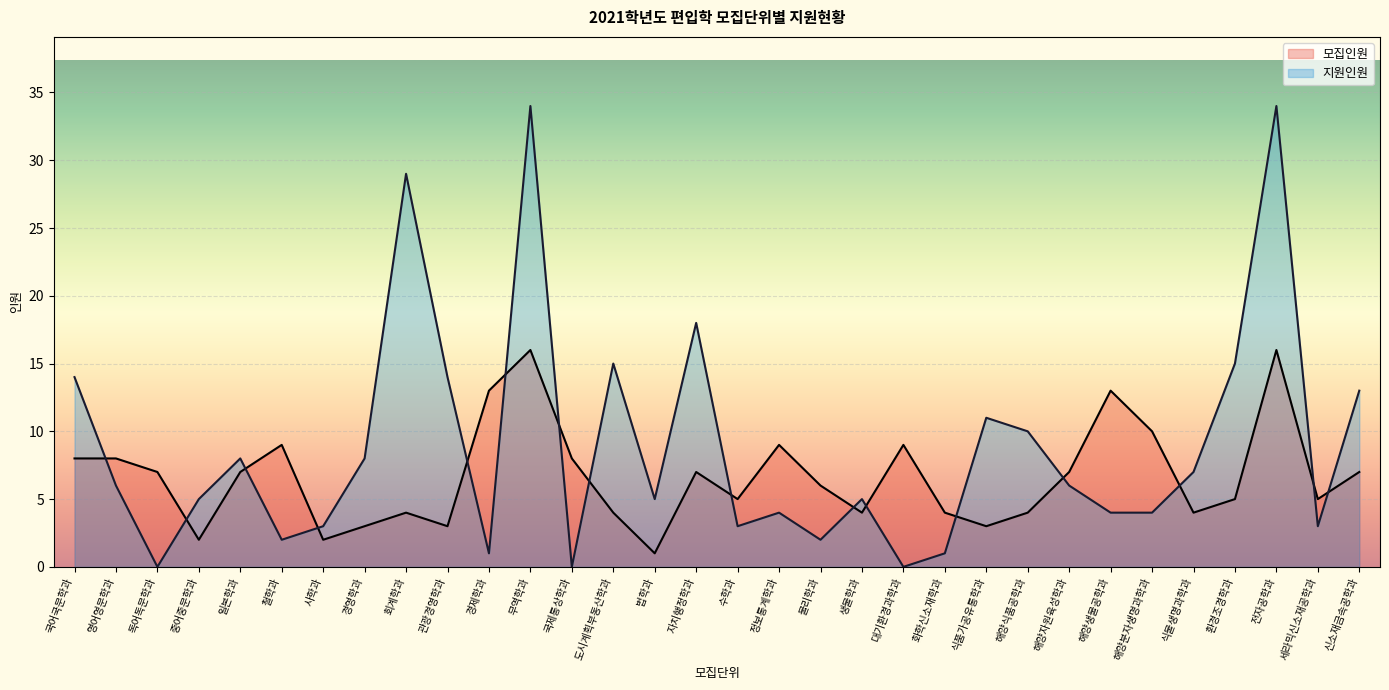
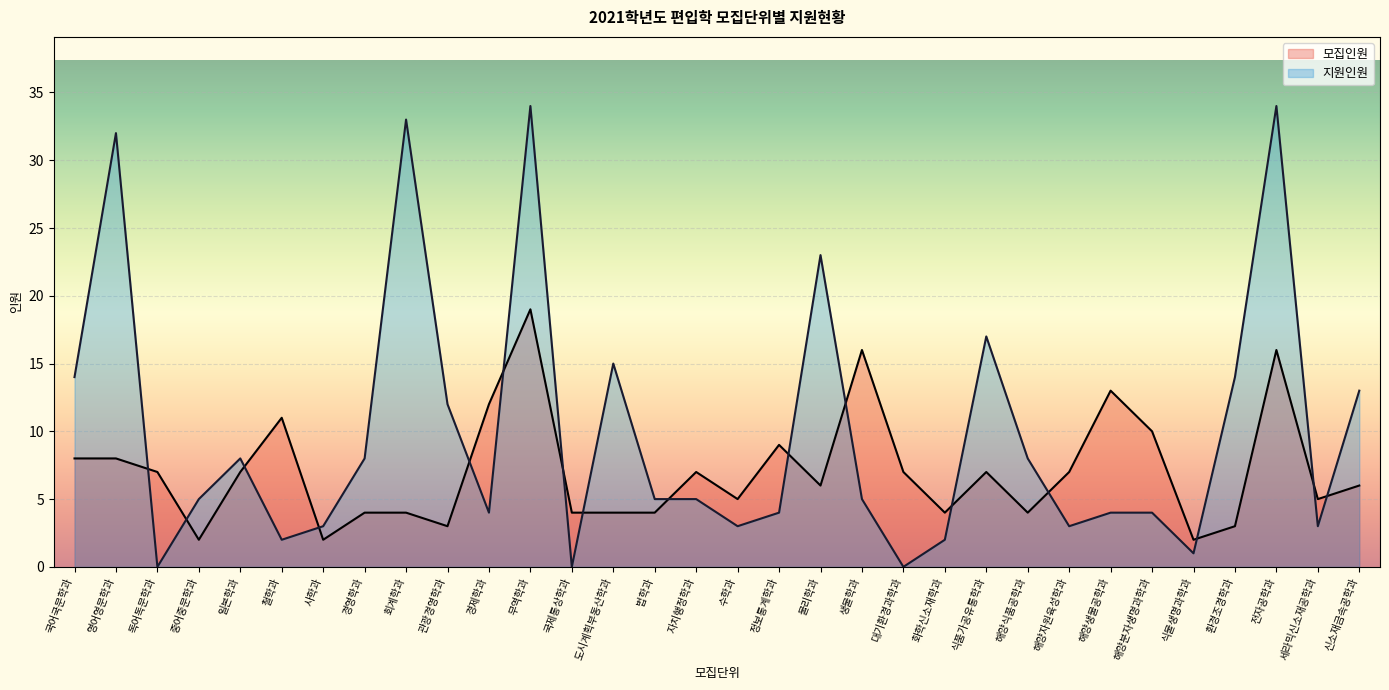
  {
    "모집인원": {
      "국어국문학과": 8,
      "영어영문학과": 8,
      "독어독문학과": 7,
      "중어중문학과": 2,
      "일본학과": 7,
-     "철학과": 9,
+     "철학과": 11,
      "사학과": 2,
-     "경영학과": 3,
+     "경영학과": 4,
      "회계학과": 4,
      "관광경영학과": 3,
-     "경제학과": 13,
-     "무역학과": 16,
-     "국제통상학과": 8,
+     "경제학과": 12,
+     "무역학과": 19,
+     "국제통상학과": 4,
      "도시계획부동산학과": 4,
-     "법학과": 1,
+     "법학과": 4,
      "자치행정학과": 7,
      "수학과": 5,
      "정보통계학과": 9,
      "물리학과": 6,
-     "생물학과": 4,
-     "대기환경과학과": 9,
+     "생물학과": 16,
+     "대기환경과학과": 7,
      "화학신소재학과": 4,
-     "식품가공유통학과": 3,
+     "식품가공유통학과": 7,
      "해양식품공학과": 4,
      "해양자원육성학과": 7,
      "해양생물공학과": 13,
      "해양분자생명과학과": 10,
-     "식물생명과학과": 4,
-     "환경조경학과": 5,
+     "식물생명과학과": 2,
+     "환경조경학과": 3,
      "전자공학과": 16,
      "세라믹신소재공학과": 5,
-     "신소재금속공학과": 7
+     "신소재금속공학과": 6
    },
    "지원인원": {
      "국어국문학과": 14,
-     "영어영문학과": 6,
+     "영어영문학과": 32,
      "독어독문학과": 0,
      "중어중문학과": 5,
      "일본학과": 8,
      "철학과": 2,
      "사학과": 3,
      "경영학과": 8,
-     "회계학과": 29,
-     "관광경영학과": 14,
-     "경제학과": 1,
+     "회계학과": 33,
+     "관광경영학과": 12,
+     "경제학과": 4,
      "무역학과": 34,
      "국제통상학과": 0,
      "도시계획부동산학과": 15,
      "법학과": 5,
-     "자치행정학과": 18,
+     "자치행정학과": 5,
      "수학과": 3,
      "정보통계학과": 4,
-     "물리학과": 2,
+     "물리학과": 23,
      "생물학과": 5,
      "대기환경과학과": 0,
-     "화학신소재학과": 1,
-     "식품가공유통학과": 11,
-     "해양식품공학과": 10,
-     "해양자원육성학과": 6,
+     "화학신소재학과": 2,
+     "식품가공유통학과": 17,
+     "해양식품공학과": 8,
+     "해양자원육성학과": 3,
      "해양생물공학과": 4,
      "해양분자생명과학과": 4,
-     "식물생명과학과": 7,
-     "환경조경학과": 15,
+     "식물생명과학과": 1,
+     "환경조경학과": 14,
      "전자공학과": 34,
      "세라믹신소재공학과": 3,
      "신소재금속공학과": 13
    }
  }
